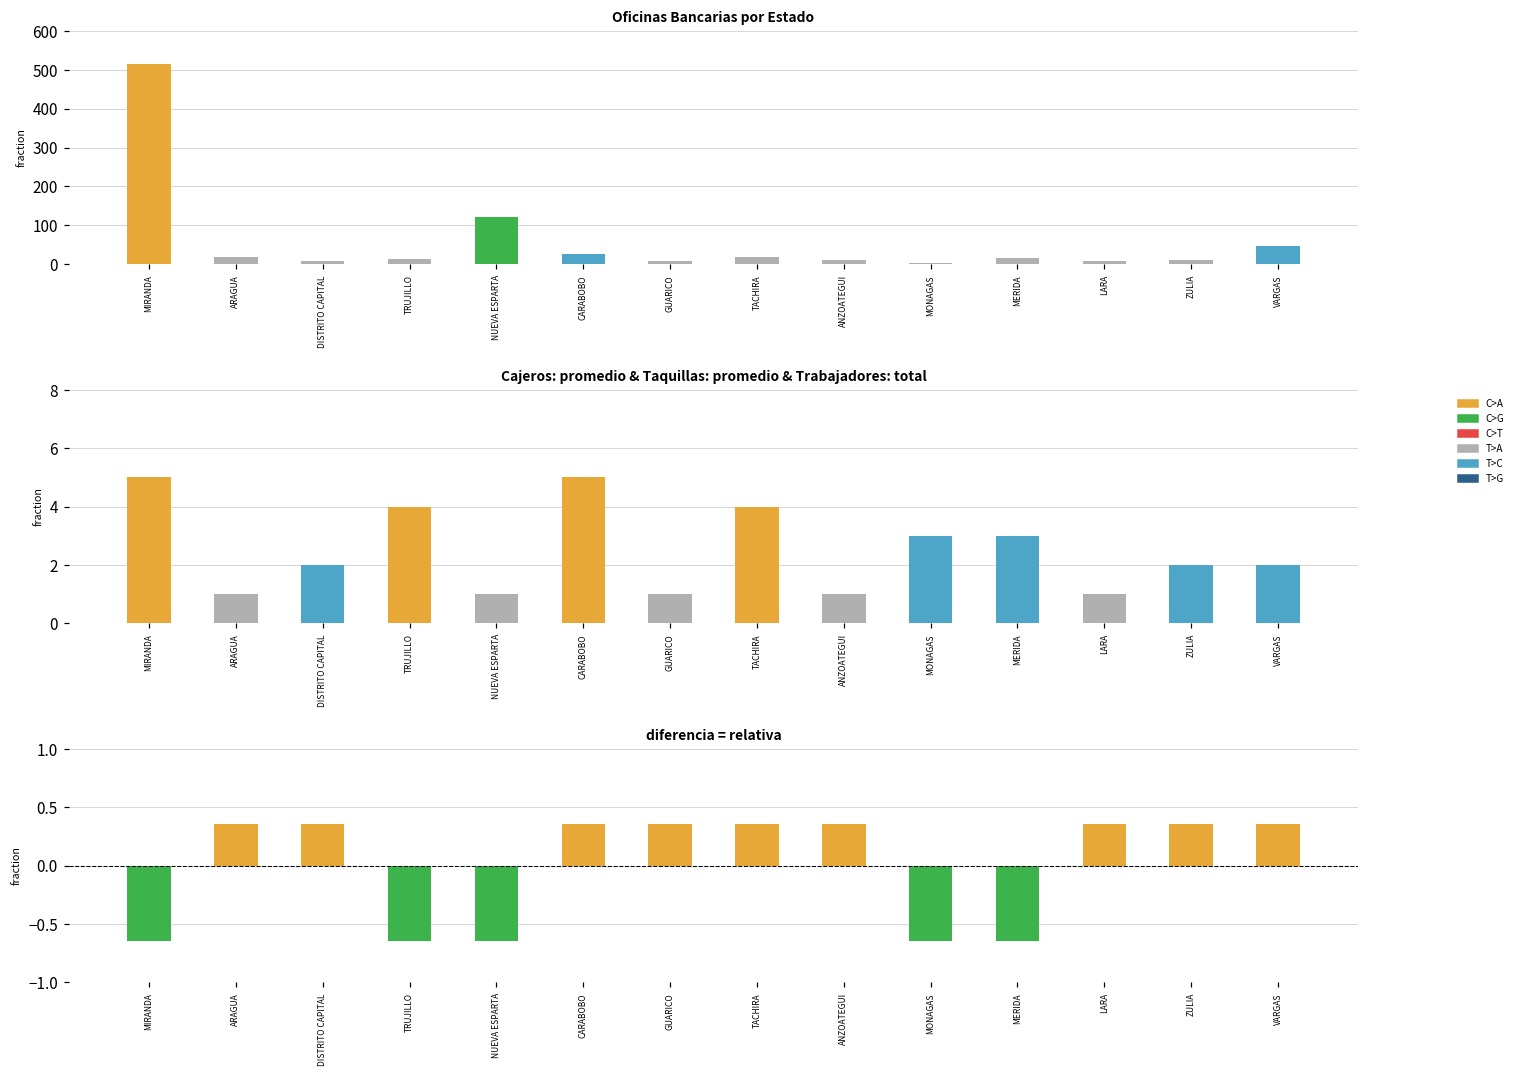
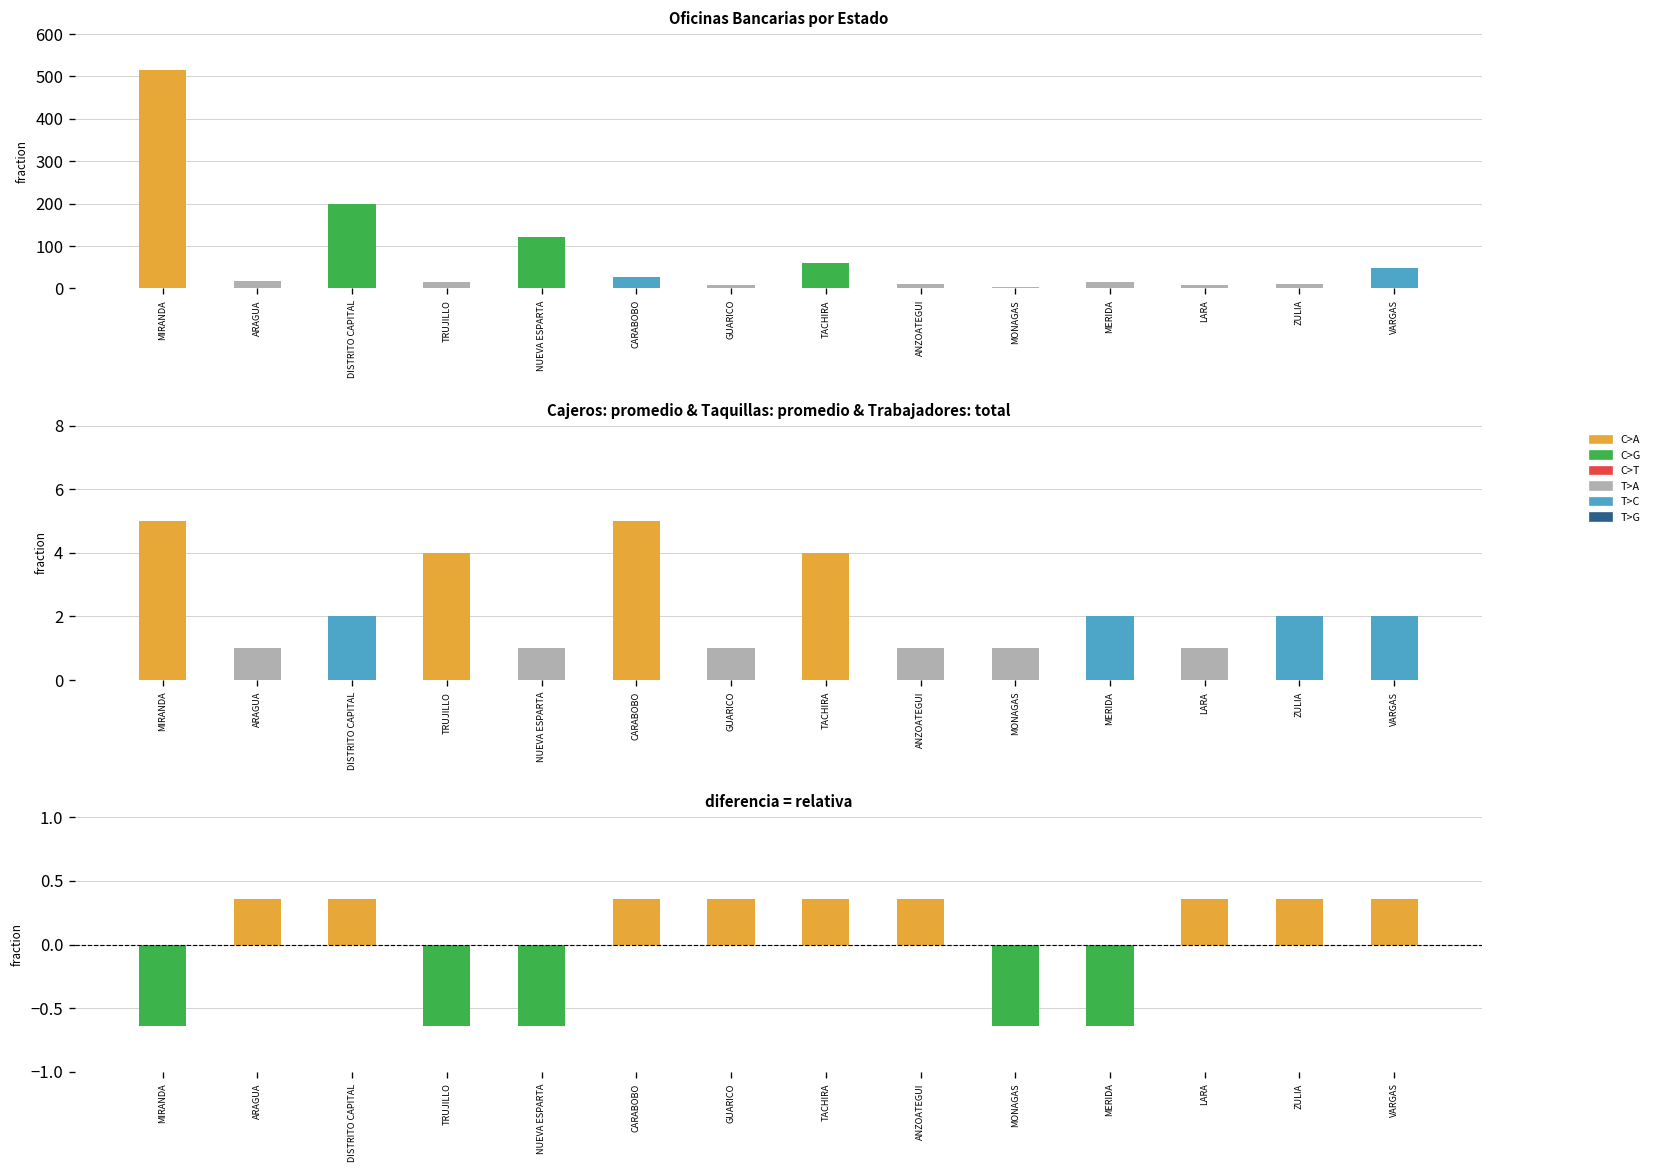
  {
    "Oficinas Bancarias por Estado": {
      "MIRANDA": 520,
      "ARAGUA": 20,
-     "DISTRITO CAPITAL": 10,
+     "DISTRITO CAPITAL": 200,
      "TRUJILLO": 10,
      "NUEVA ESPARTA": 120,
      "CARABOBO": 30,
      "GUARICO": 10,
-     "TACHIRA": 20,
+     "TACHIRA": 60,
      "ANZOATEGUI": 10,
      "MERIDA": 20,
      "LARA": 10,
      "ZULIA": 10,
      "VARGAS": 50
    },
    "Cajeros: promedio & Taquillas: promedio & Trabajadores: total": {
      "MIRANDA": 5,
      "ARAGUA": 1,
      "DISTRITO CAPITAL": 2,
      "TRUJILLO": 4,
      "NUEVA ESPARTA": 1,
      "CARABOBO": 5,
      "GUARICO": 1,
      "TACHIRA": 4,
      "ANZOATEGUI": 1,
-     "MONAGAS": 3,
-     "MERIDA": 3,
+     "MONAGAS": 1,
+     "MERIDA": 2,
      "LARA": 1,
      "ZULIA": 2,
      "VARGAS": 2
    },
    "diferencia = relativa": {
      "MIRANDA": -0.64,
      "ARAGUA": 0.36,
      "DISTRITO CAPITAL": 0.36,
      "TRUJILLO": -0.64,
      "NUEVA ESPARTA": -0.64,
      "CARABOBO": 0.36,
      "GUARICO": 0.36,
      "TACHIRA": 0.36,
      "ANZOATEGUI": 0.36,
      "MONAGAS": -0.64,
      "MERIDA": -0.64,
      "LARA": 0.36,
      "ZULIA": 0.36,
      "VARGAS": 0.36
    }
  }
